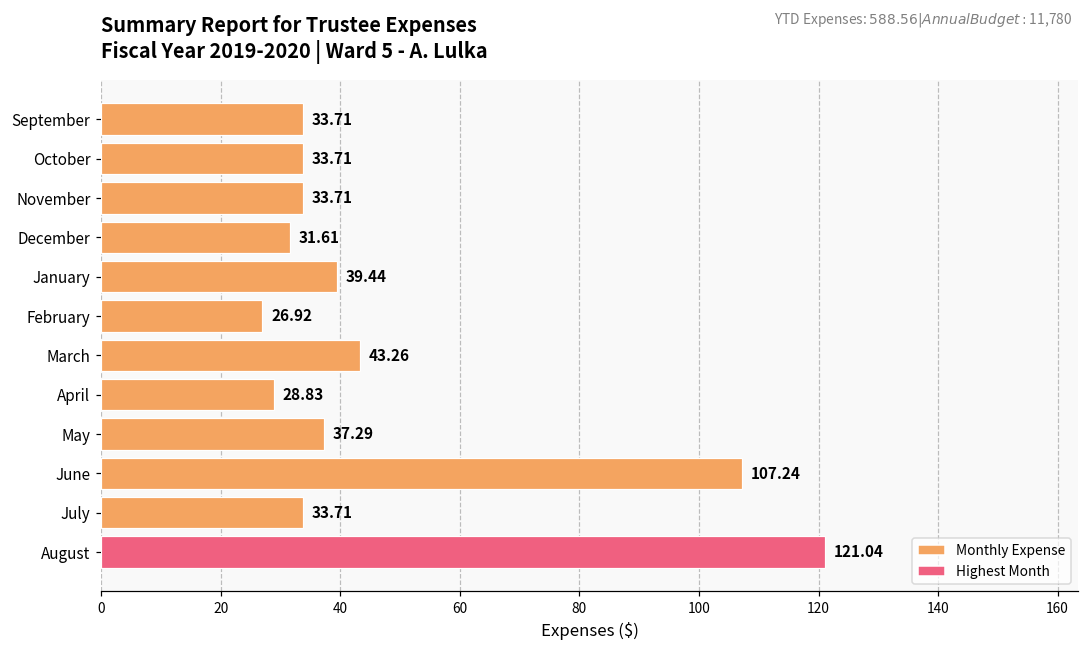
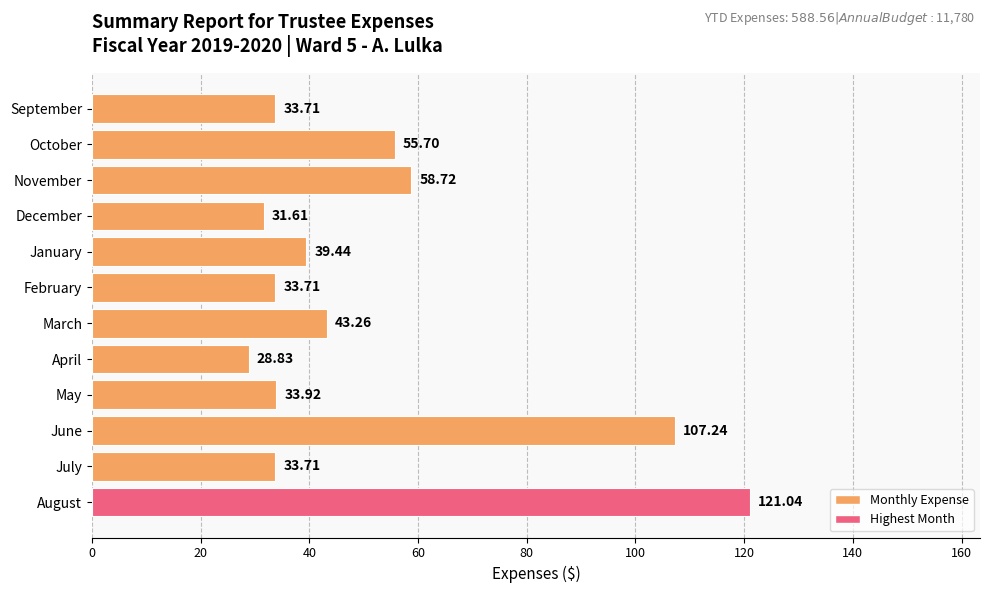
  {
    "September": 33.71,
-   "October": 33.71,
-   "November": 33.71,
+   "October": 55.70,
+   "November": 58.72,
    "December": 31.61,
    "January": 39.44,
-   "February": 26.92,
+   "February": 33.71,
    "March": 43.26,
    "April": 28.83,
-   "May": 37.29,
+   "May": 33.92,
    "June": 107.24,
    "July": 33.71,
    "August": 121.04
  }
